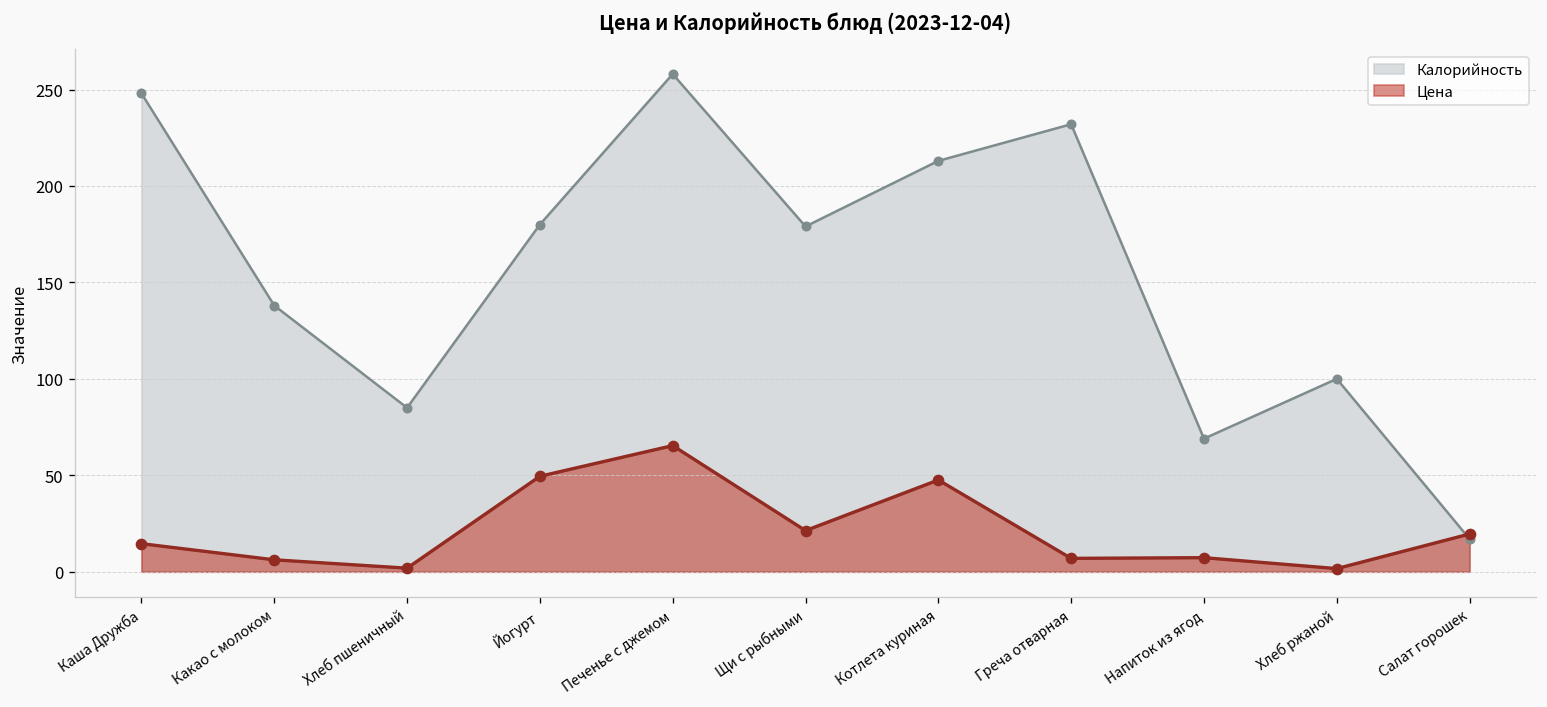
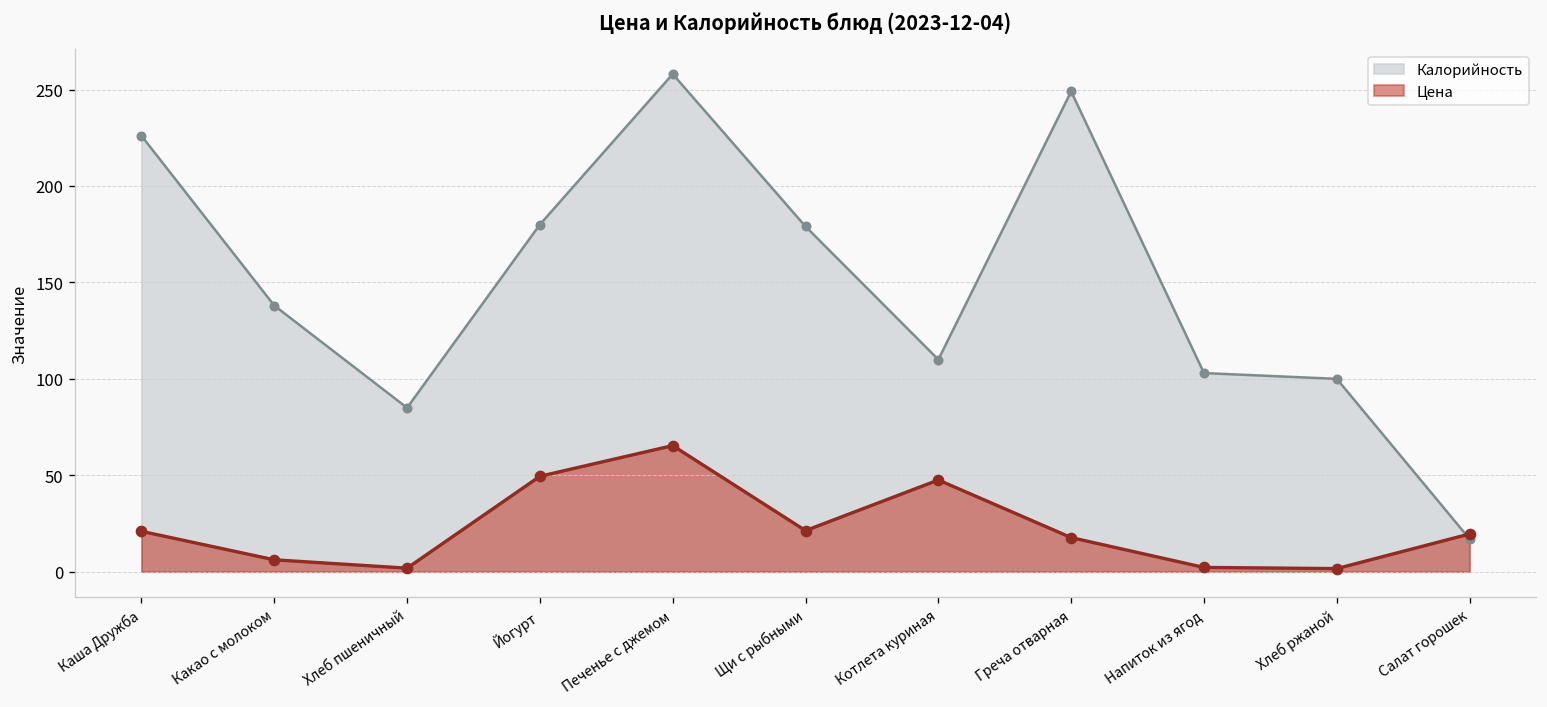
  {
    "Калорийность": {
-     "Каша Дружба": 248,
+     "Каша Дружба": 226,
      "Какао с молоком": 138,
      "Хлеб пшеничный": 85,
      "Йогурт": 180,
      "Печенье с джемом": 258,
      "Щи с рыбными": 179,
-     "Котлета куриная": 213,
-     "Греча отварная": 232,
-     "Напиток из ягод": 69,
+     "Котлета куриная": 110,
+     "Греча отварная": 249,
+     "Напиток из ягод": 103,
      "Хлеб ржаной": 100,
      "Салат горошек": 17
    },
    "Цена": {
-     "Каша Дружба": 15,
+     "Каша Дружба": 21,
      "Какао с молоком": 6,
      "Хлеб пшеничный": 2,
      "Йогурт": 50,
      "Печенье с джемом": 65,
      "Щи с рыбными": 21,
      "Котлета куриная": 48,
-     "Греча отварная": 7,
-     "Напиток из ягод": 7,
+     "Греча отварная": 18,
+     "Напиток из ягод": 2,
      "Хлеб ржаной": 2,
      "Салат горошек": 20
    }
  }
